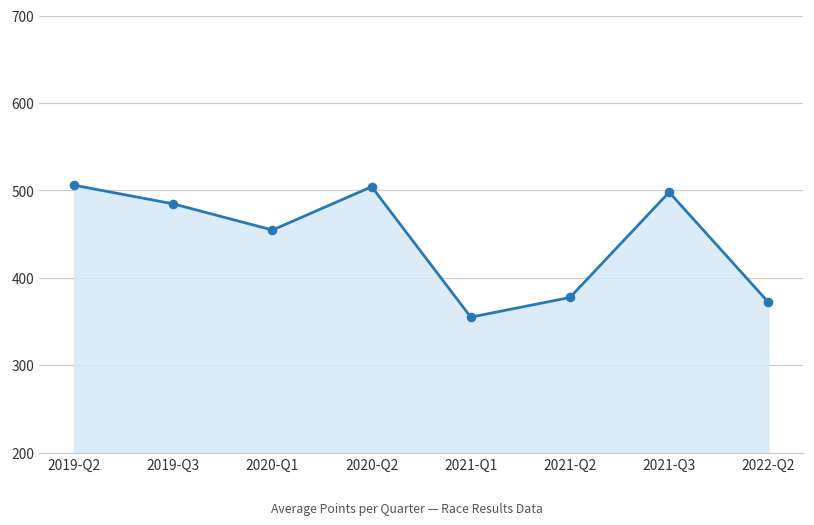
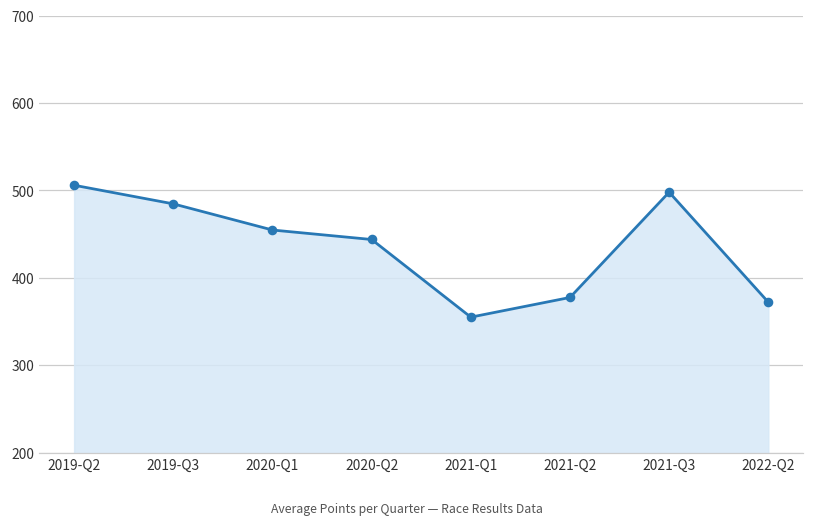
  {
    "2019-Q2": 510,
    "2019-Q3": 480,
    "2020-Q1": 450,
-   "2020-Q2": 500,
+   "2020-Q2": 440,
    "2021-Q1": 350,
    "2021-Q2": 380,
    "2021-Q3": 500,
    "2022-Q2": 370
  }
